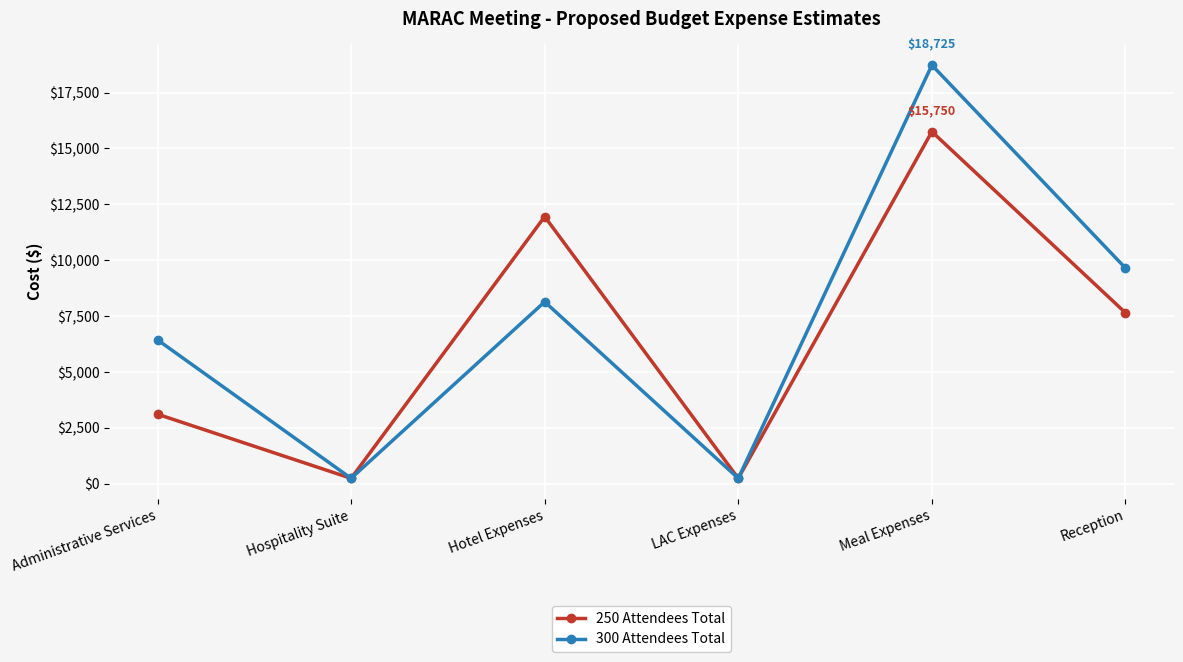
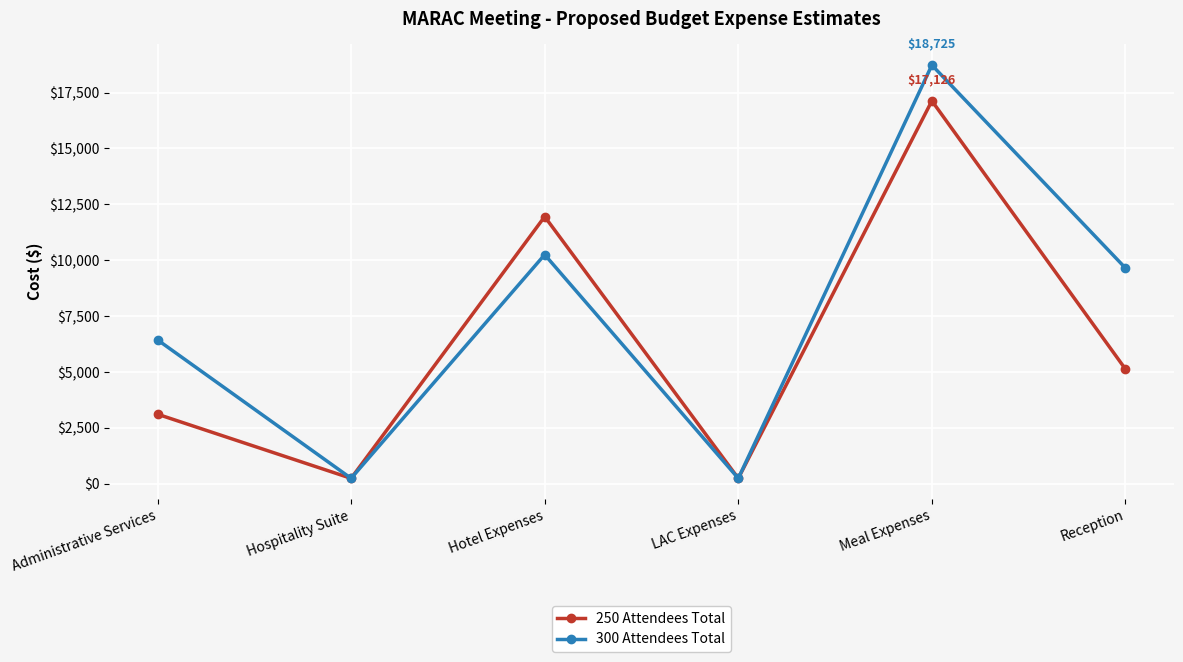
  {
    "250 Attendees Total": {
-     "Meal Expenses": "$15,750",
-     "Reception": "$7,700"
+     "Meal Expenses": "$17,126",
+     "Reception": "$5,100"
    },
    "300 Attendees Total": {
      "Administrative Services": "$6,400",
-     "Hotel Expenses": "$8,100",
+     "Hotel Expenses": "$10,300",
      "Reception": "$9,700"
    }
  }
